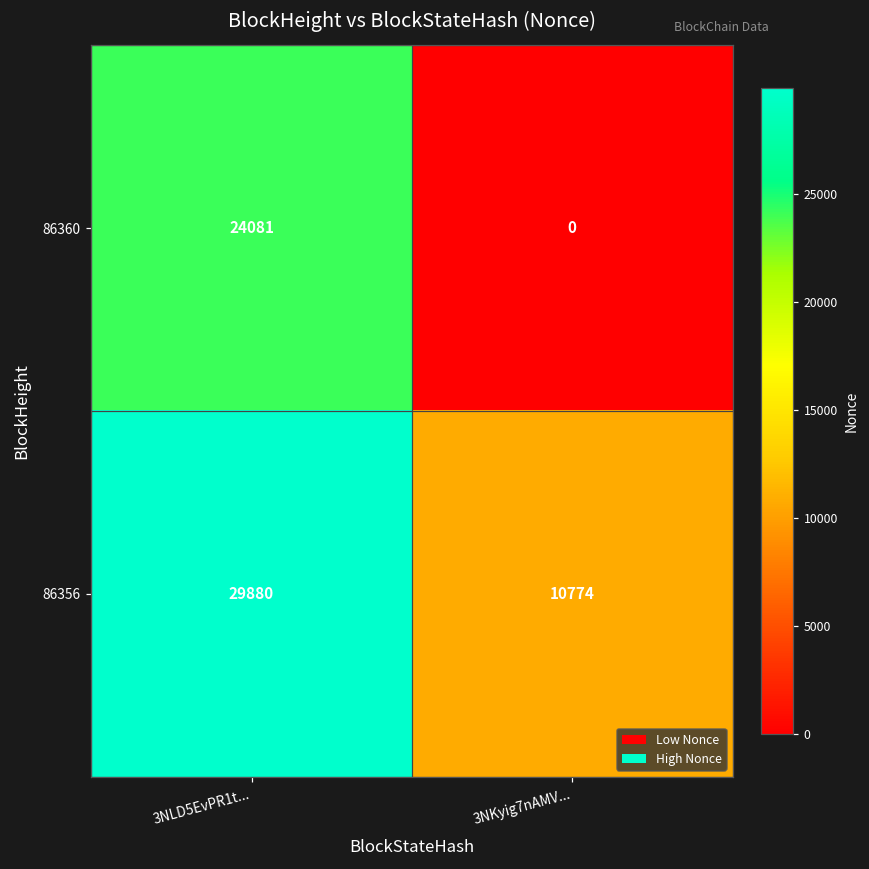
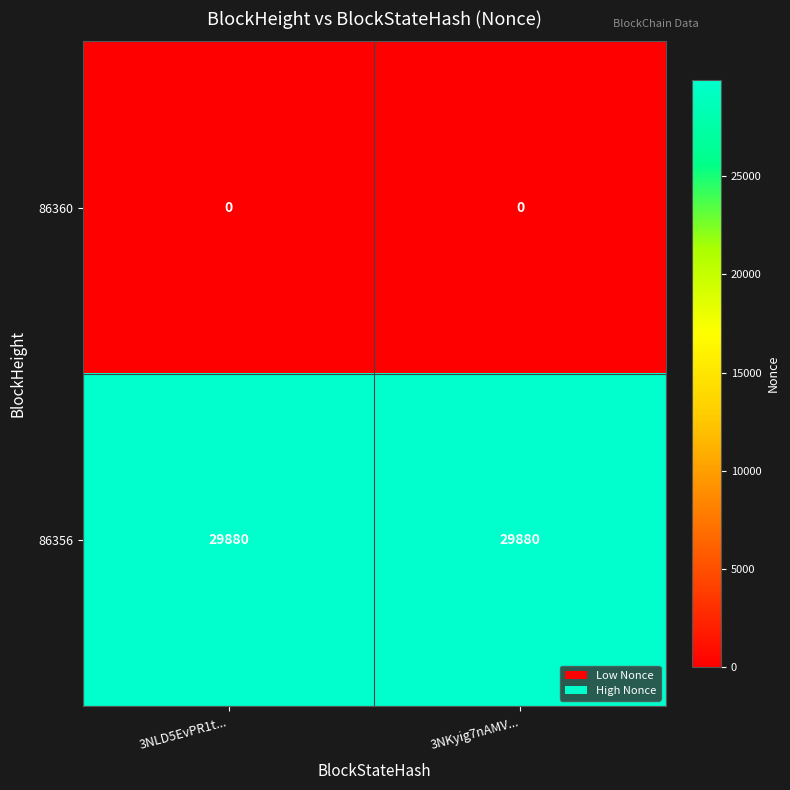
  {
    "86360": {
-     "3NLD5EvPR1t...": 24081,
+     "3NLD5EvPR1t...": 0,
      "3NKyig7nAMV...": 0
    },
    "86356": {
      "3NLD5EvPR1t...": 29880,
-     "3NKyig7nAMV...": 10774
+     "3NKyig7nAMV...": 29880
    }
  }
